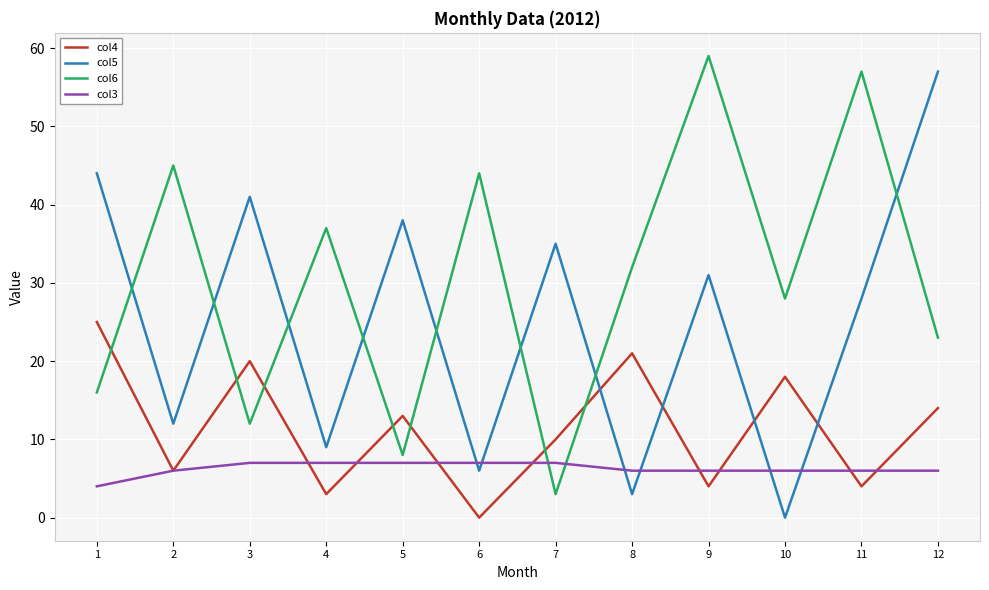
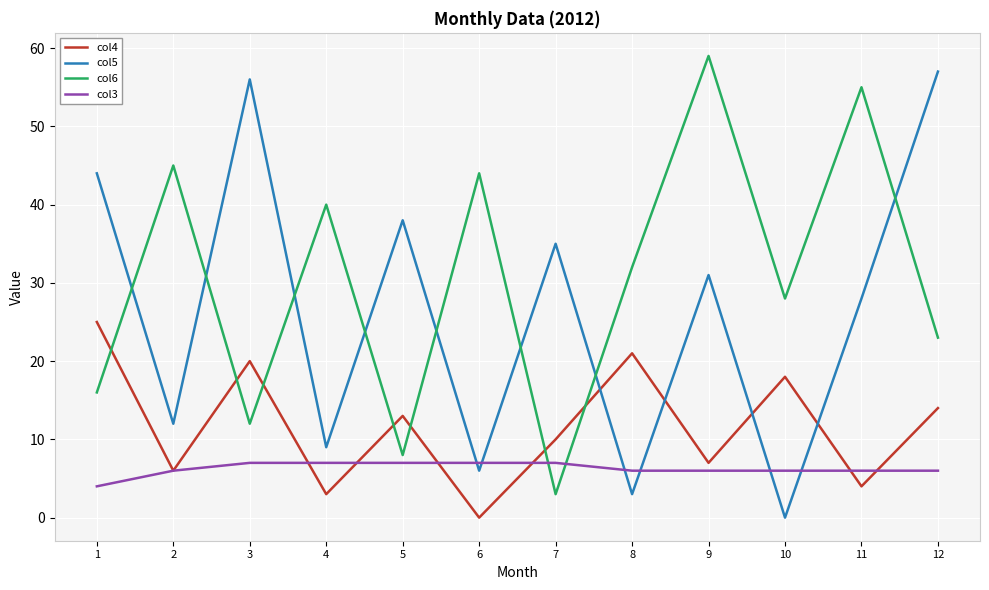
  {
    "col4": {
      "1": 25,
      "3": 20,
      "4": 3,
      "5": 13,
      "6": 0,
      "7": 10,
      "8": 21,
-     "9": 4,
+     "9": 7,
      "10": 18,
      "11": 4,
      "12": 14
    },
    "col5": {
      "1": 44,
      "2": 12,
-     "3": 41,
+     "3": 56,
      "4": 9,
      "5": 38,
      "6": 6,
      "7": 35,
      "8": 3,
      "9": 31,
      "10": 0,
      "11": 28,
      "12": 57
    },
    "col6": {
      "1": 16,
      "2": 45,
      "3": 12,
-     "4": 37,
+     "4": 40,
      "5": 8,
      "6": 44,
      "7": 3,
      "8": 32,
      "9": 59,
      "10": 28,
-     "11": 57,
+     "11": 55,
      "12": 23
    },
    "col3": {
      "1": 4,
      "3": 7,
      "4": 7,
      "5": 7,
      "6": 7,
      "7": 7,
      "8": 6,
      "9": 6,
      "10": 6,
      "11": 6,
      "12": 6
    }
  }
